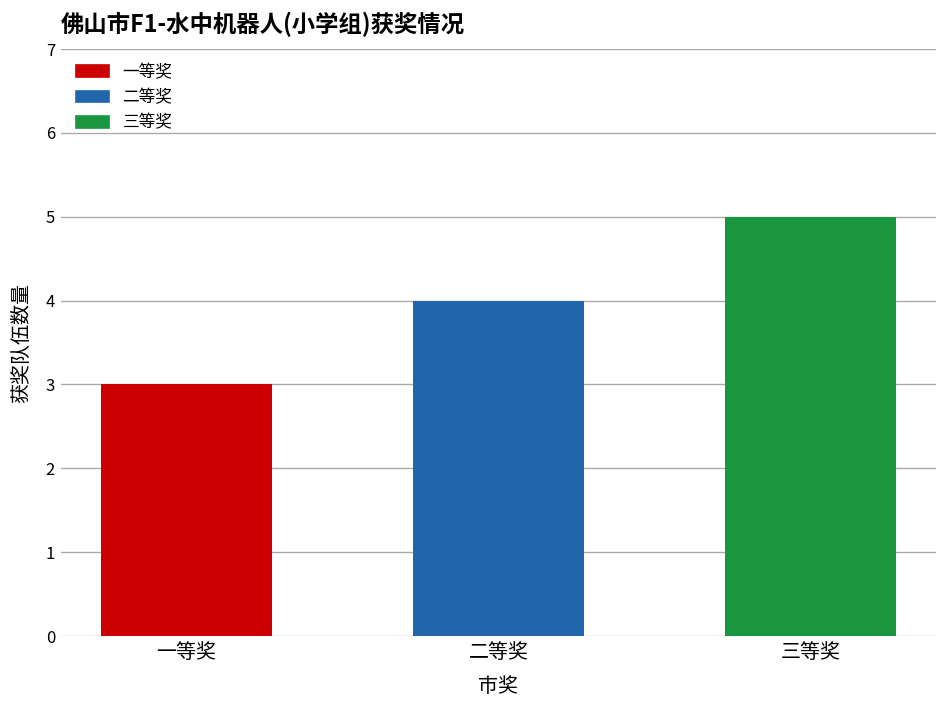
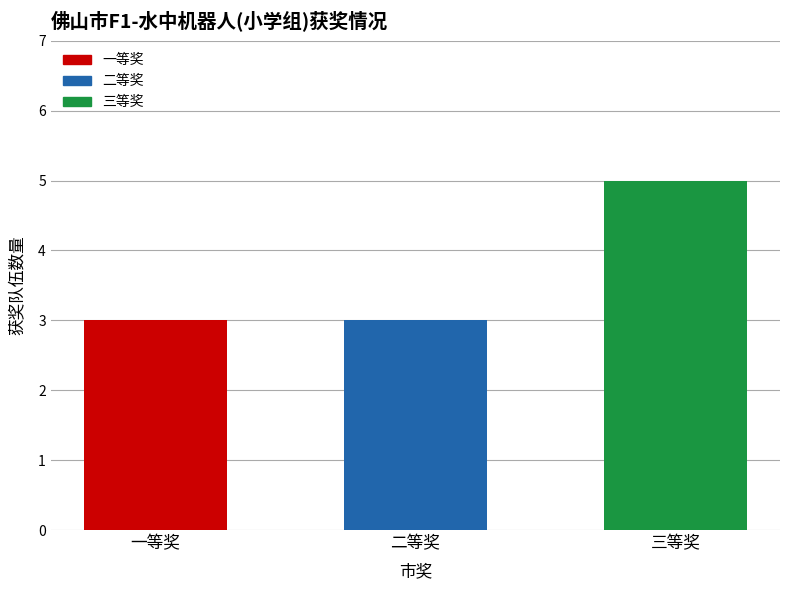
  {
    "一等奖": 3,
-   "二等奖": 4,
+   "二等奖": 3,
    "三等奖": 5
  }
